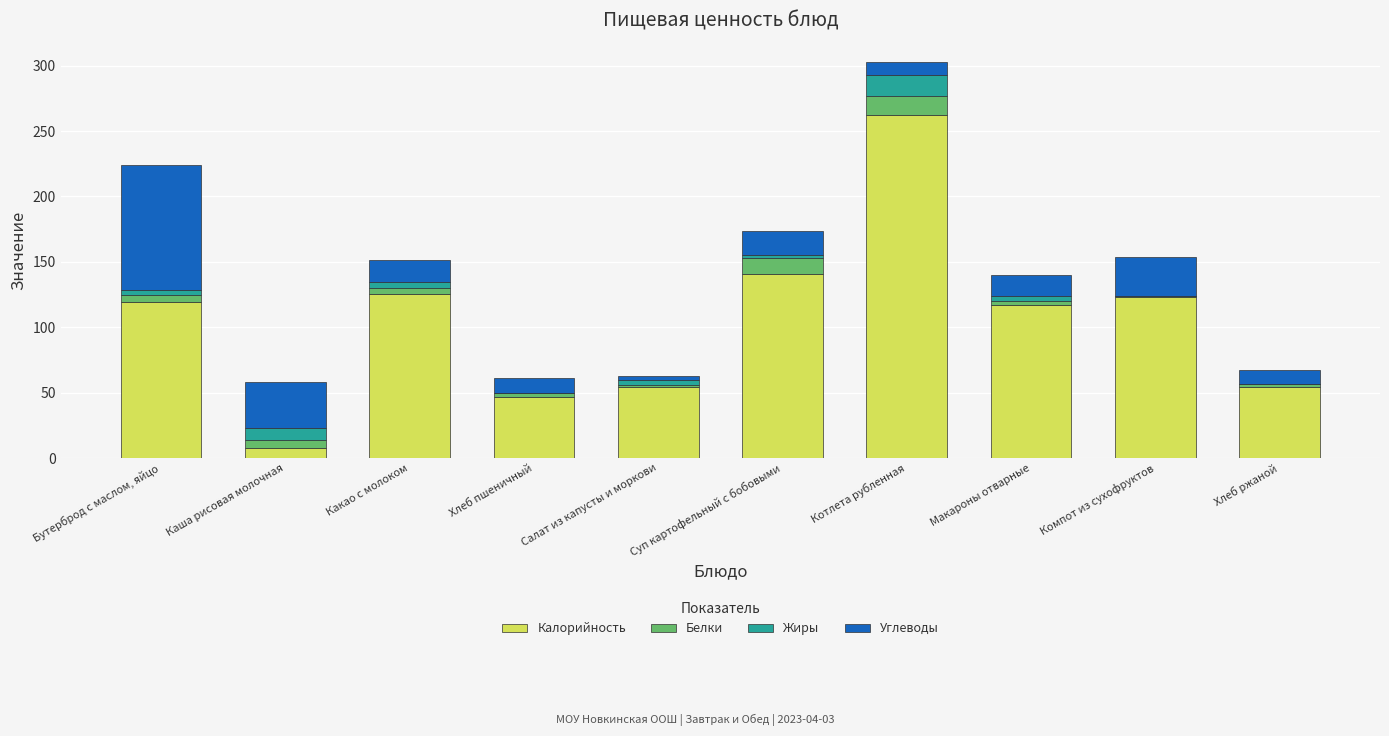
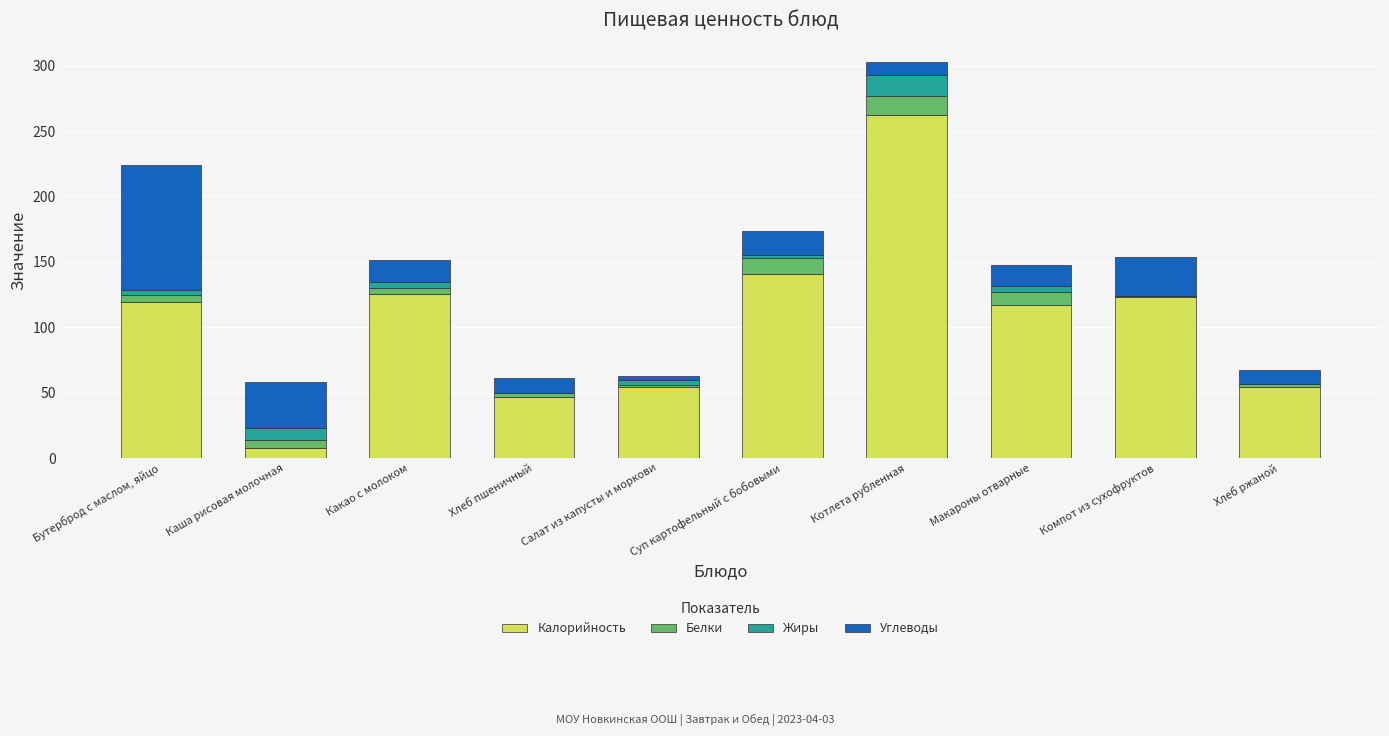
  {
    "Калорийность": {
      "Бутерброд с маслом, яйцо": 119,
      "Каша рисовая молочная": 7,
      "Какао с молоком": 126,
      "Хлеб пшеничный": 47,
      "Салат из капусты и моркови": 55,
      "Суп картофельный с бобовыми": 141,
      "Котлета рубленная": 262,
      "Макароны отварные": 117,
      "Компот из сухофруктов": 123,
      "Хлеб ржаной": 54
    },
    "Белки": {
      "Бутерброд с маслом, яйцо": 5,
      "Каша рисовая молочная": 7,
      "Какао с молоком": 4,
      "Хлеб пшеничный": 2,
      "Суп картофельный с бобовыми": 12,
      "Котлета рубленная": 15,
-     "Макароны отварные": 3,
+     "Макароны отварные": 10,
      "Хлеб ржаной": 2
    },
    "Жиры": {
      "Бутерброд с маслом, яйцо": 4,
      "Каша рисовая молочная": 9,
      "Какао с молоком": 5,
      "Салат из капусты и моркови": 4,
      "Суп картофельный с бобовыми": 2,
      "Котлета рубленная": 16,
      "Макароны отварные": 4,
      "Компот из сухофруктов": 0
    },
    "Углеводы": {
      "Бутерброд с маслом, яйцо": 95,
      "Каша рисовая молочная": 35,
      "Какао с молоком": 17,
      "Хлеб пшеничный": 11,
      "Салат из капусты и моркови": 3,
      "Суп картофельный с бобовыми": 19,
      "Котлета рубленная": 9,
      "Макароны отварные": 16,
      "Компот из сухофруктов": 30,
      "Хлеб ржаной": 11
    }
  }
